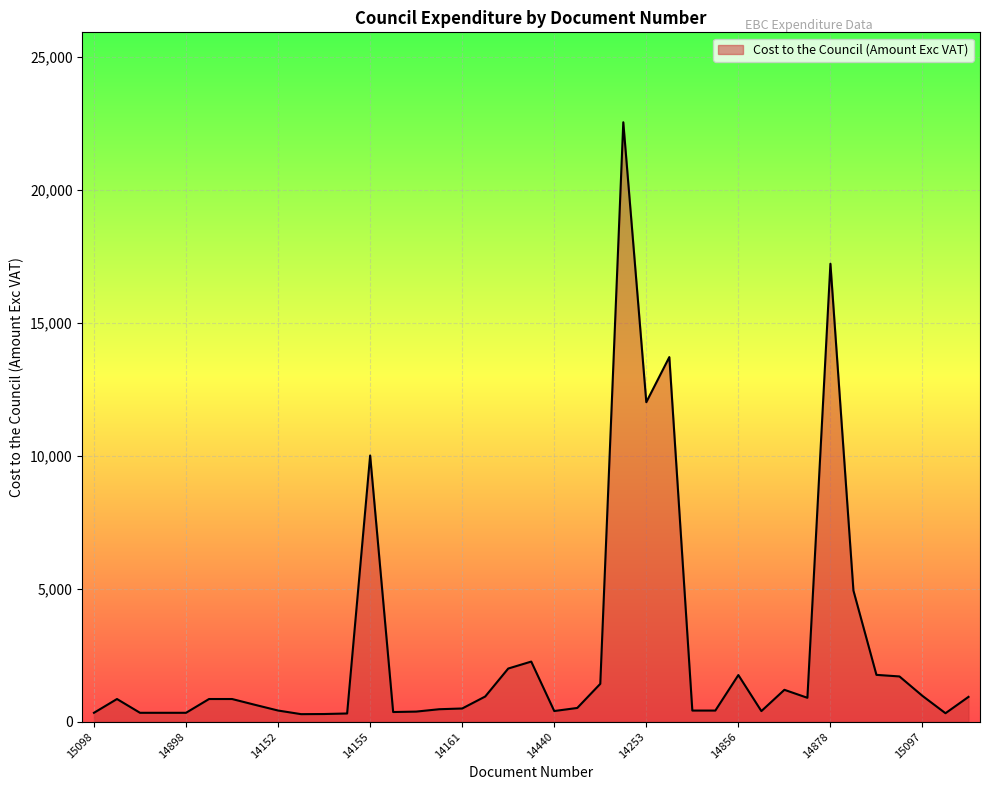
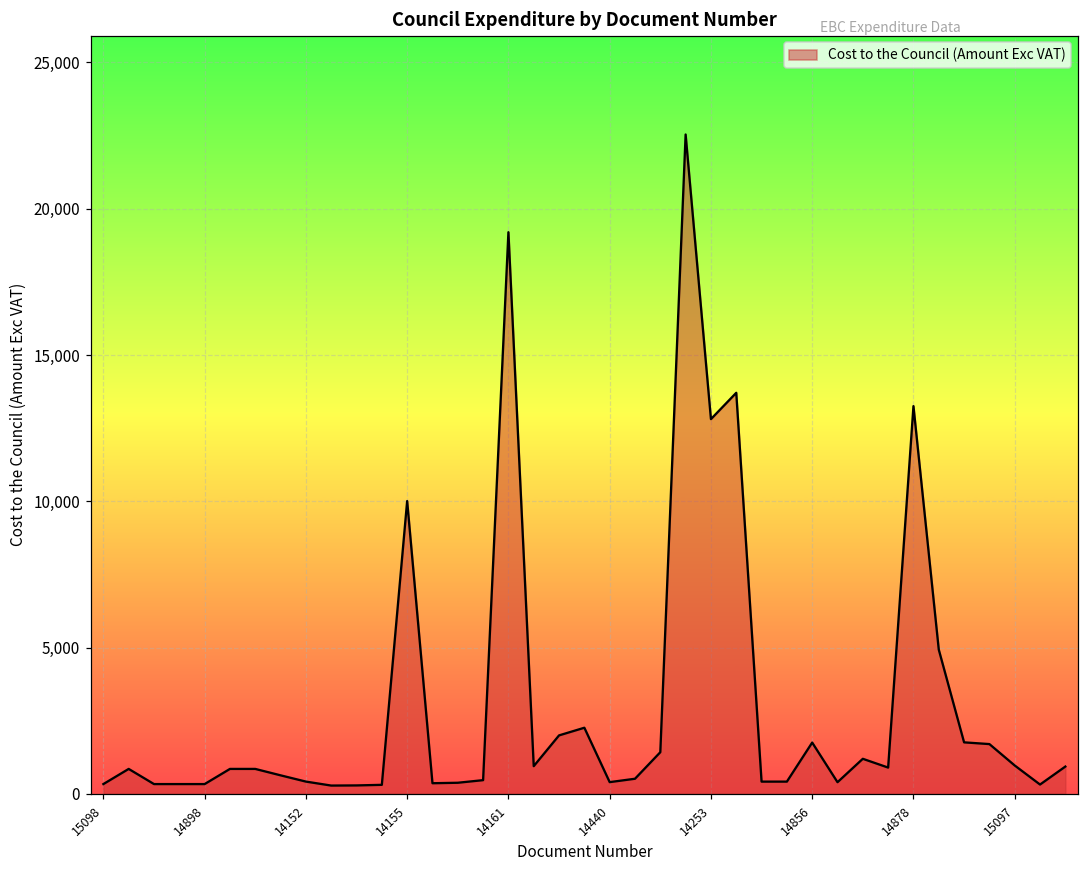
  {
    "15098": "300",
    "14898": "300",
    "14152": "400",
    "14155": "10,000",
-   "14161": "500",
+   "14161": "19,200",
    "14440": "400",
-   "14253": "12,000",
+   "14253": "12,800",
    "14856": "1,800",
-   "14878": "17,200",
+   "14878": "13,300",
    "15097": "1,000"
  }
